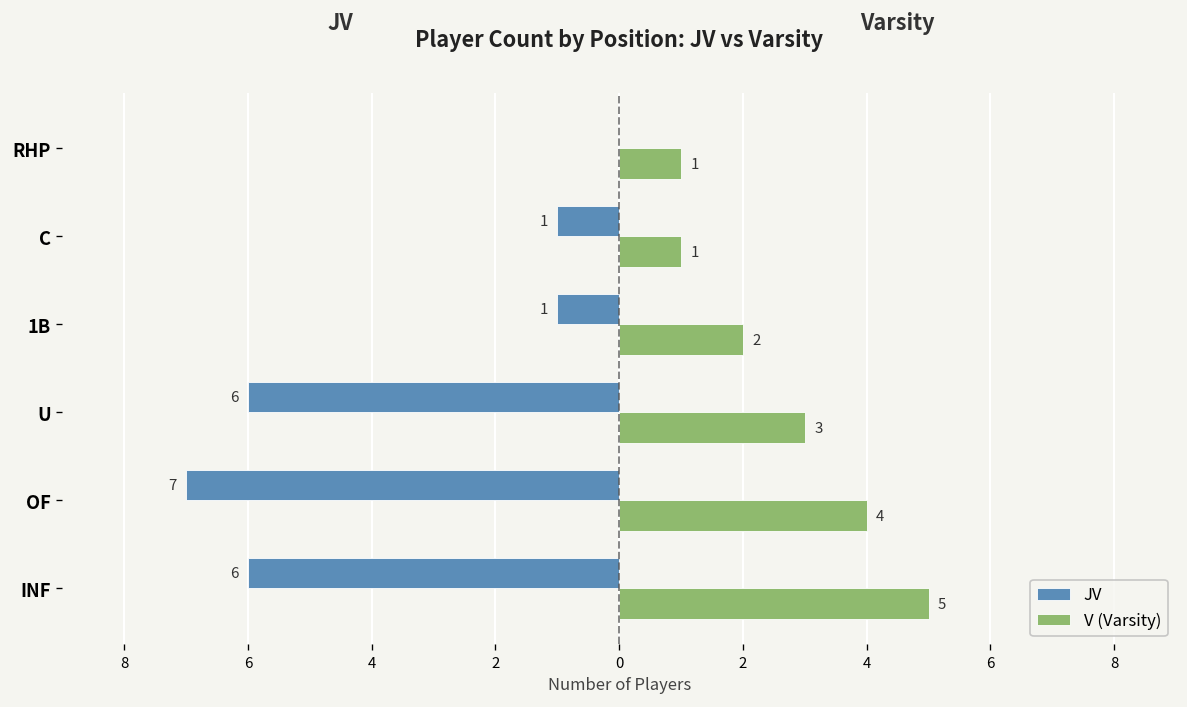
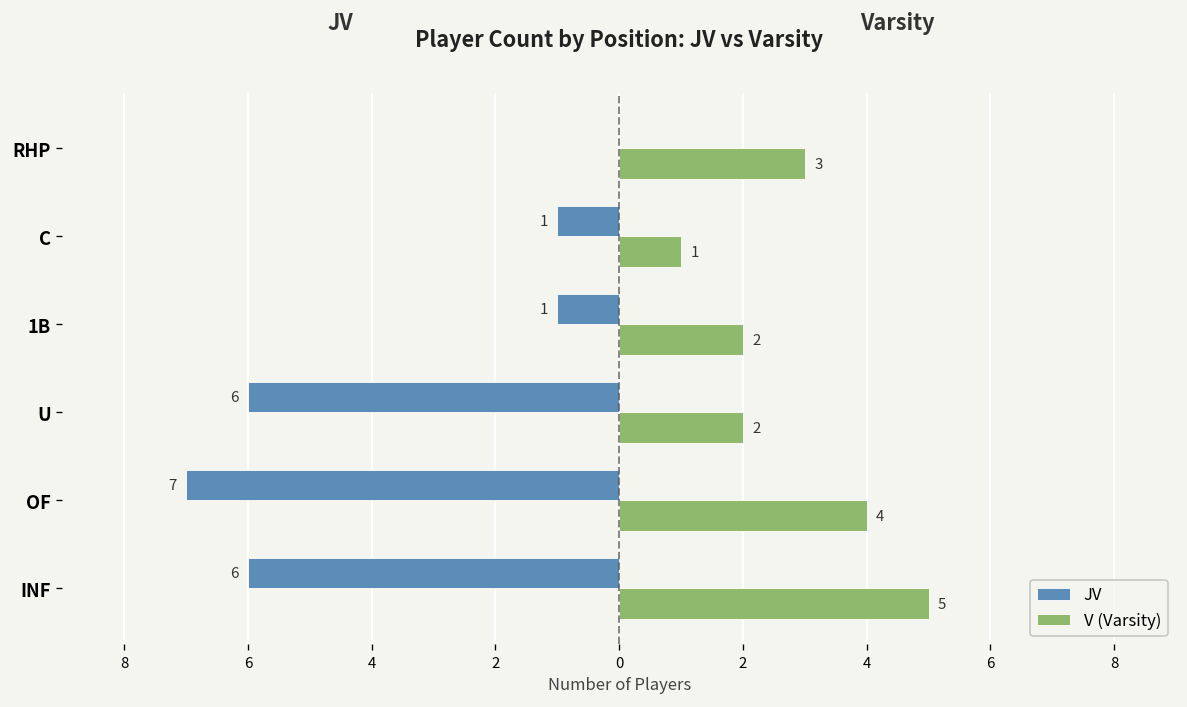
  {
    "V (Varsity)": {
-     "RHP": 1,
+     "RHP": 3,
      "C": 1,
      "1B": 2,
-     "U": 3,
+     "U": 2,
      "OF": 4,
      "INF": 5
    }
  }
